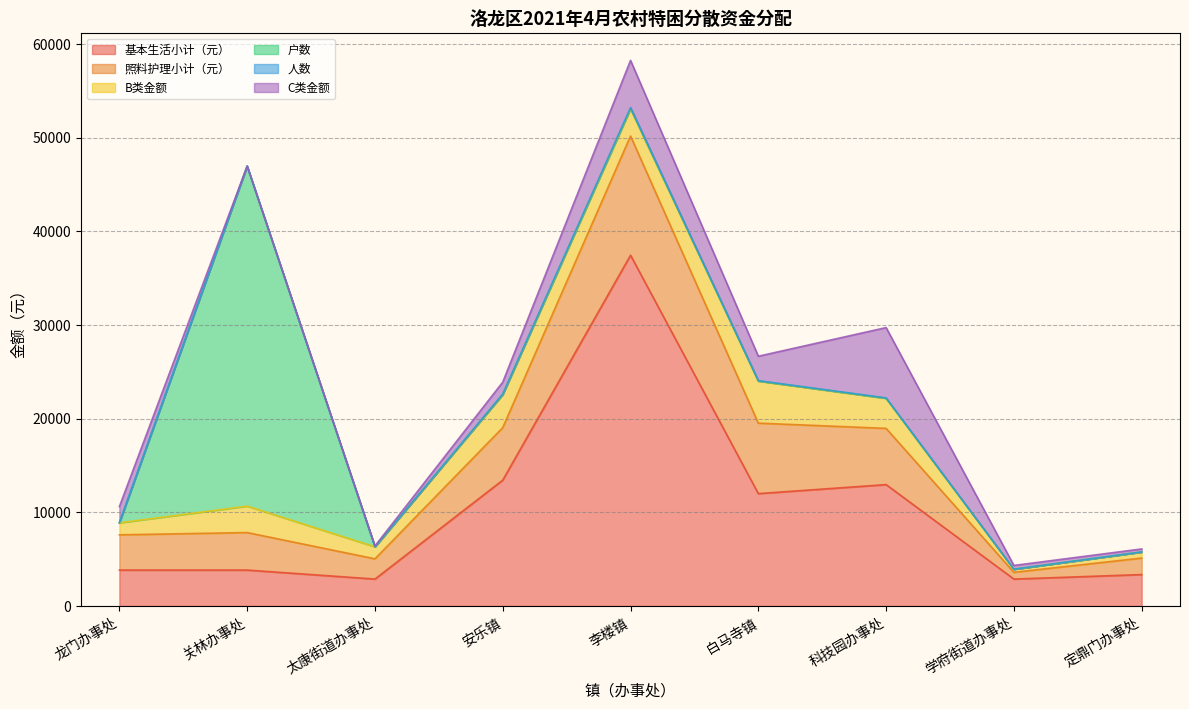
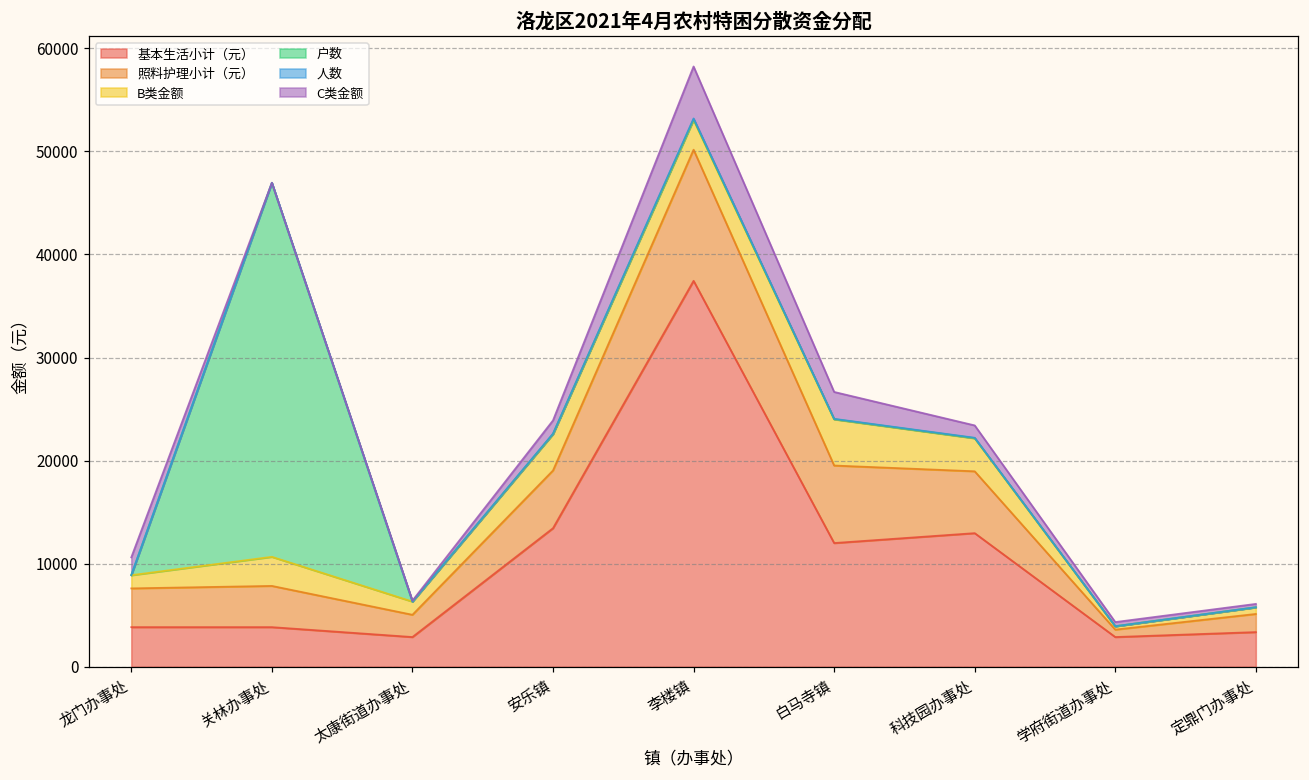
  {
    "B类金额": {
      "关林办事处": 3000
    },
    "C类金额": {
      "龙门办事处": 2000,
      "安乐镇": 1000,
      "李楼镇": 5000,
      "白马寺镇": 3000,
-     "科技园办事处": 8000,
+     "科技园办事处": 1000,
      "学府街道办事处": 0,
      "定鼎门办事处": 0
    }
  }
